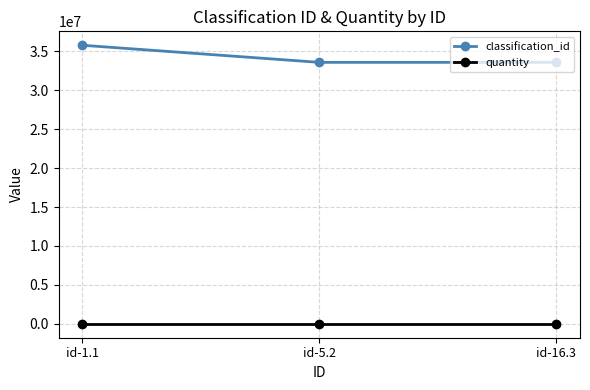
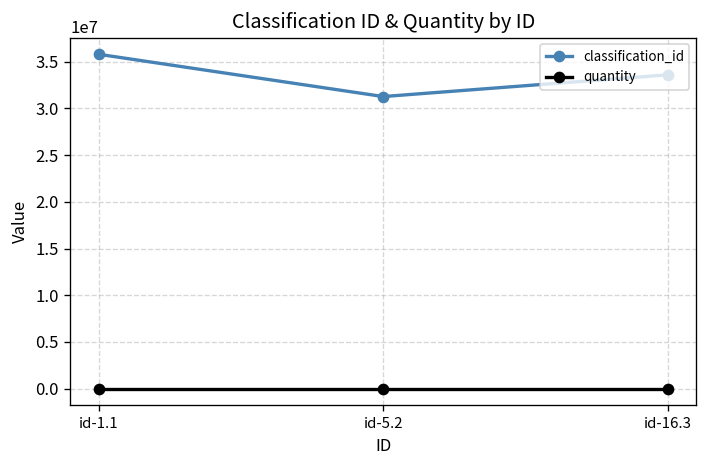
  {
    "classification_id": {
      "id-1.1": 36000000,
-     "id-5.2": 34000000
+     "id-5.2": 31000000
    },
    "quantity": {
      "id-1.1": 0,
      "id-5.2": 0,
      "id-16.3": 0
    }
  }
